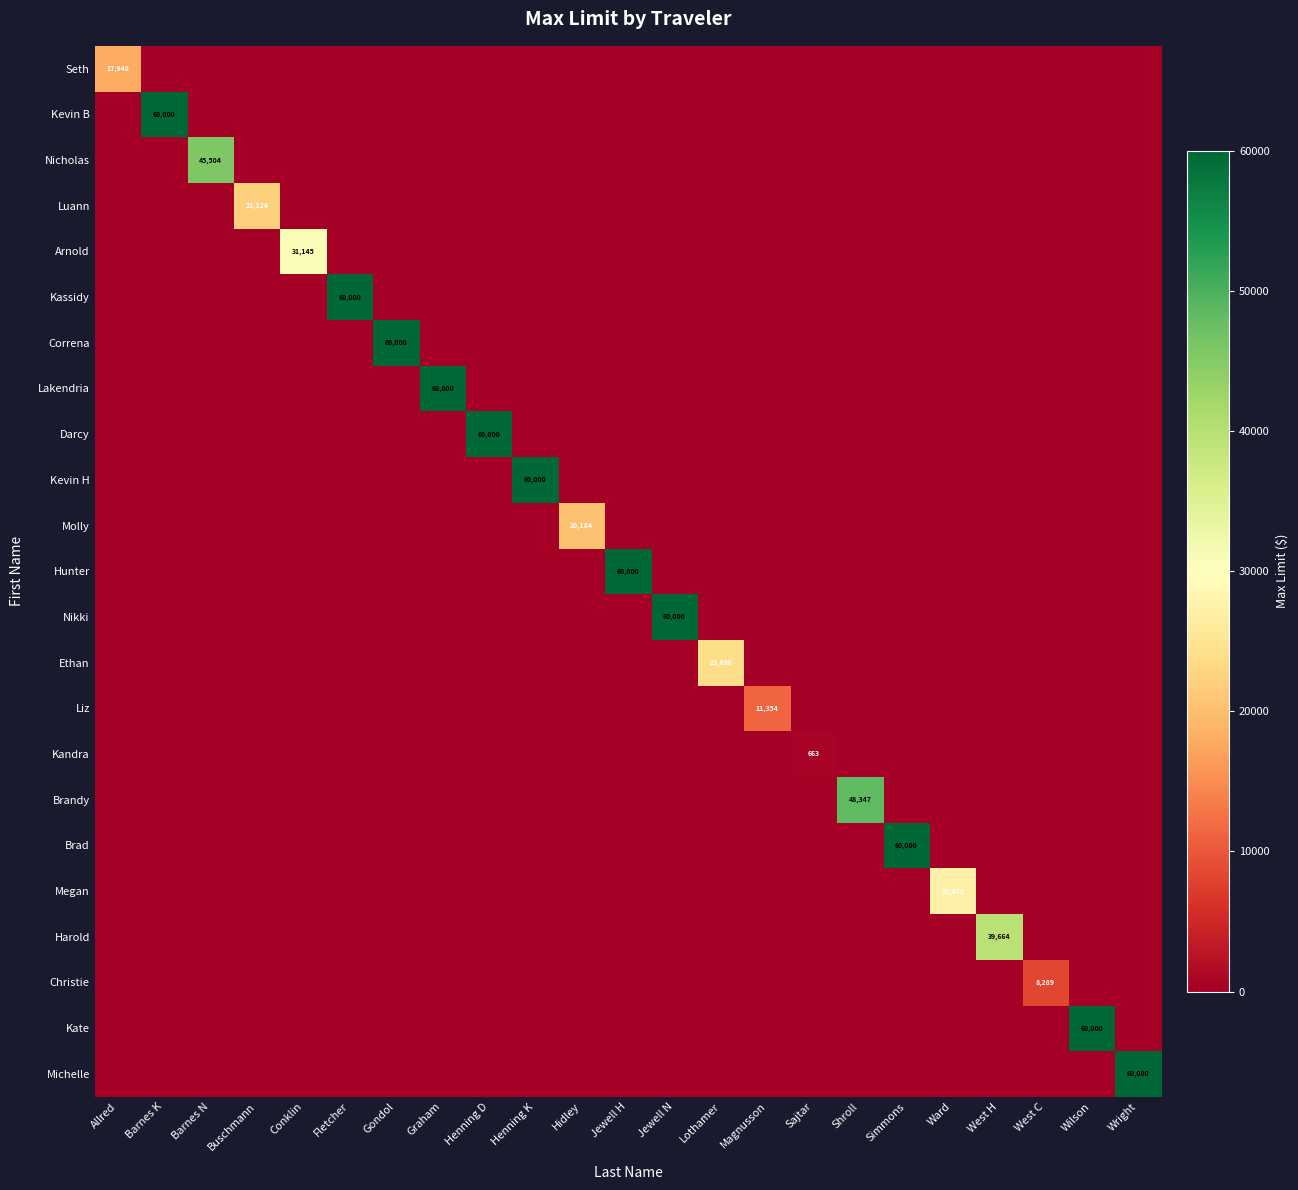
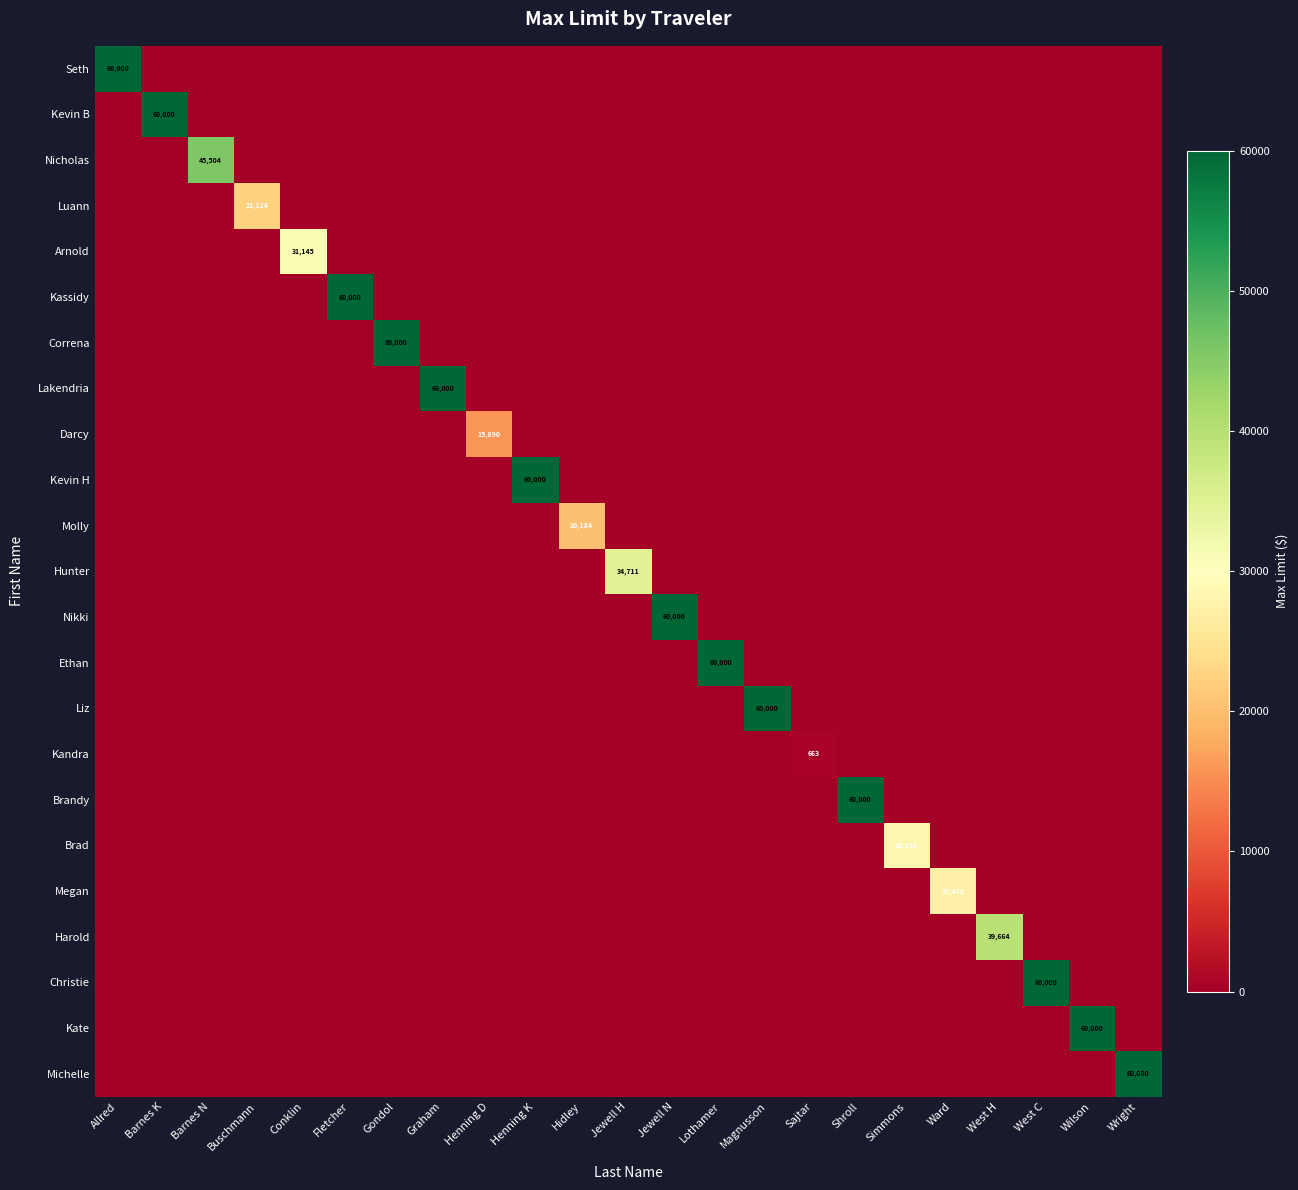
  {
    "Seth": {
-     "Allred": "17,948"
+     "Allred": "60,000"
    },
    "Kevin B": {
      "Barnes K": "60,000"
    },
    "Nicholas": {
      "Barnes N": "45,504"
    },
    "Luann": {
      "Buschmann": "22,124"
    },
    "Arnold": {
      "Conklin": "31,145"
    },
    "Kassidy": {
      "Fletcher": "60,000"
    },
    "Correna": {
      "Gondol": "60,000"
    },
    "Lakendria": {
      "Graham": "60,000"
    },
    "Darcy": {
-     "Henning D": "60,000"
+     "Henning D": "15,890"
    },
    "Kevin H": {
      "Henning K": "60,000"
    },
    "Molly": {
      "Hidley": "20,184"
    },
    "Hunter": {
-     "Jewell H": "60,000"
+     "Jewell H": "34,711"
    },
    "Nikki": {
      "Jewell N": "60,000"
    },
    "Ethan": {
-     "Lothamer": "23,896"
+     "Lothamer": "60,000"
    },
    "Liz": {
-     "Magnusson": "11,354"
+     "Magnusson": "60,000"
    },
    "Kandra": {
      "Sajtar": "663"
    },
    "Brandy": {
-     "Shroll": "48,347"
+     "Shroll": "60,000"
    },
    "Brad": {
-     "Simmons": "60,000"
+     "Simmons": "28,156"
    },
    "Megan": {
      "Ward": "27,412"
    },
    "Harold": {
      "West H": "39,664"
    },
    "Christie": {
-     "West C": "8,289"
+     "West C": "60,000"
    },
    "Kate": {
      "Wilson": "60,000"
    },
    "Michelle": {
      "Wright": "60,000"
    }
  }
